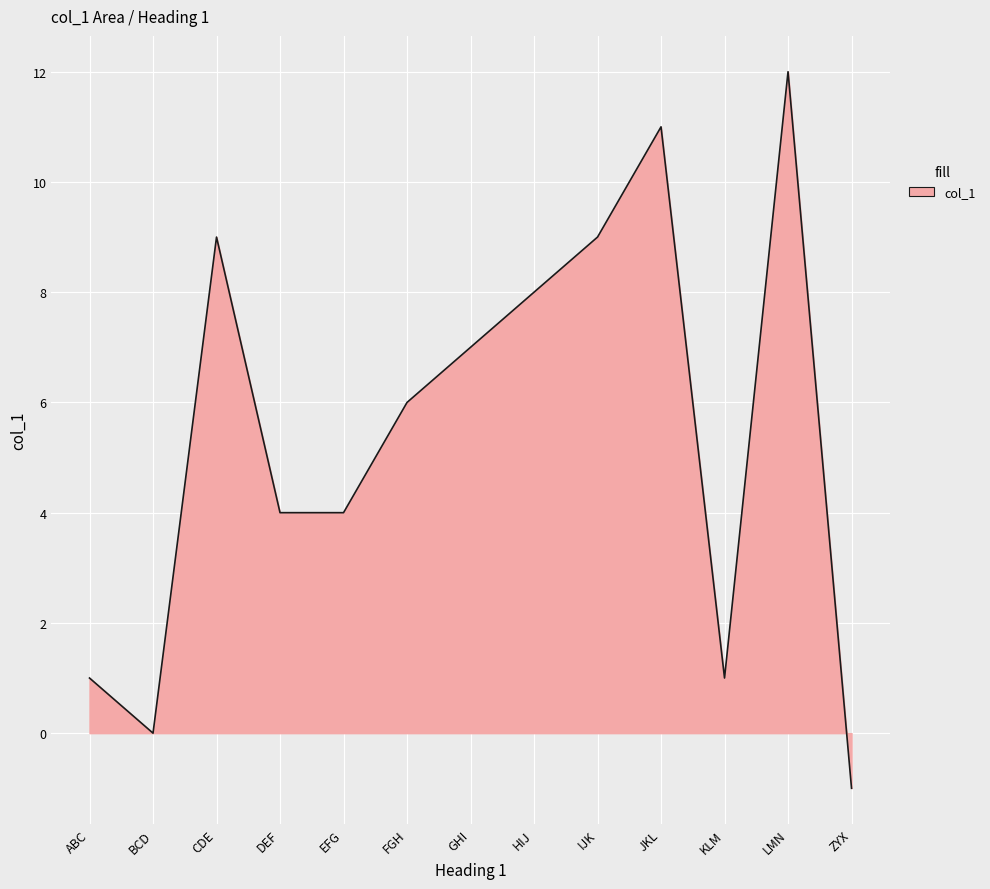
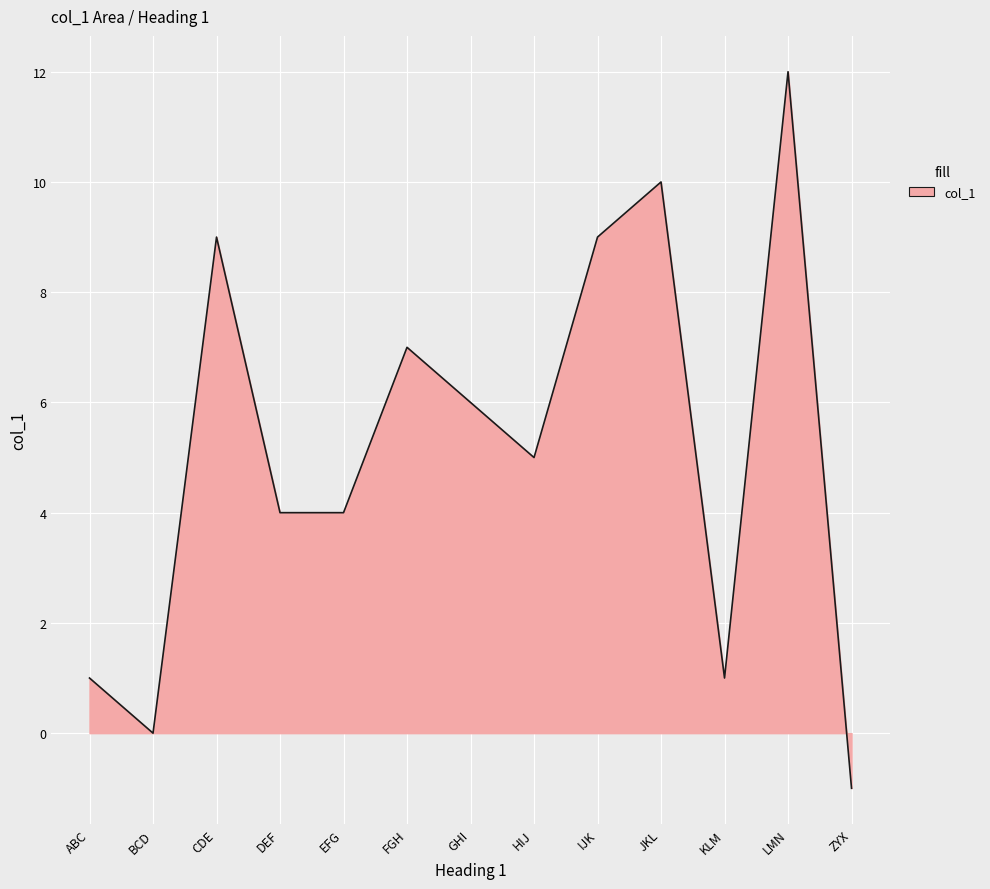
  {
    "col_1": {
-     "FGH": 6,
-     "GHI": 7,
-     "HIJ": 8,
-     "JKL": 11
+     "FGH": 7,
+     "GHI": 6,
+     "HIJ": 5,
+     "JKL": 10
    }
  }
